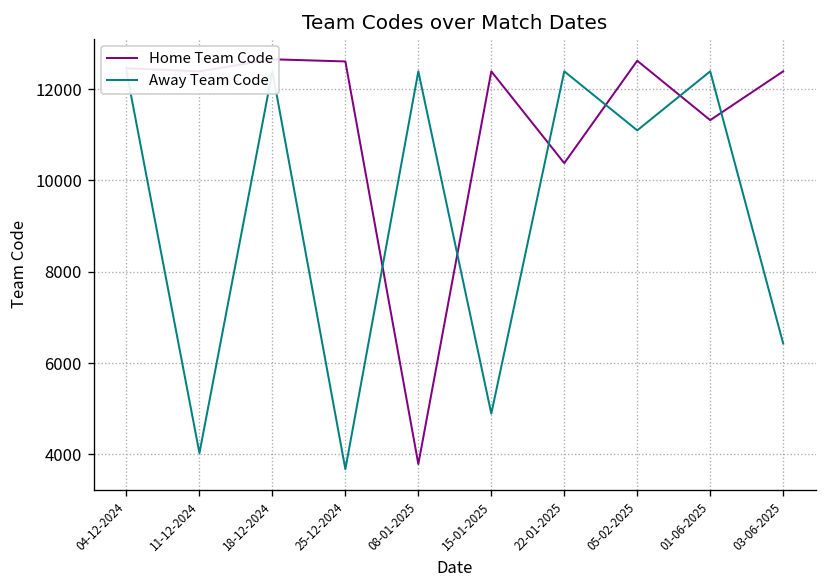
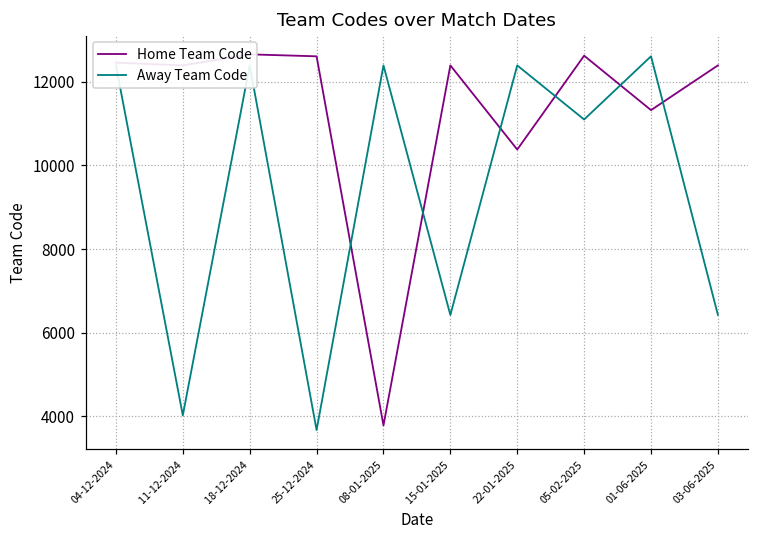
  {
    "Home Team Code": {
      "25-12-2024": 12600,
      "08-01-2025": 3800,
      "15-01-2025": 12400,
      "22-01-2025": 10400,
      "05-02-2025": 12600,
      "01-06-2025": 11300,
      "03-06-2025": 12400
    },
    "Away Team Code": {
      "11-12-2024": 4000,
      "25-12-2024": 3700,
      "08-01-2025": 12400,
-     "15-01-2025": 4900,
+     "15-01-2025": 6400,
      "22-01-2025": 12400,
      "05-02-2025": 11100,
-     "01-06-2025": 12400,
+     "01-06-2025": 12600,
      "03-06-2025": 6400
    }
  }
